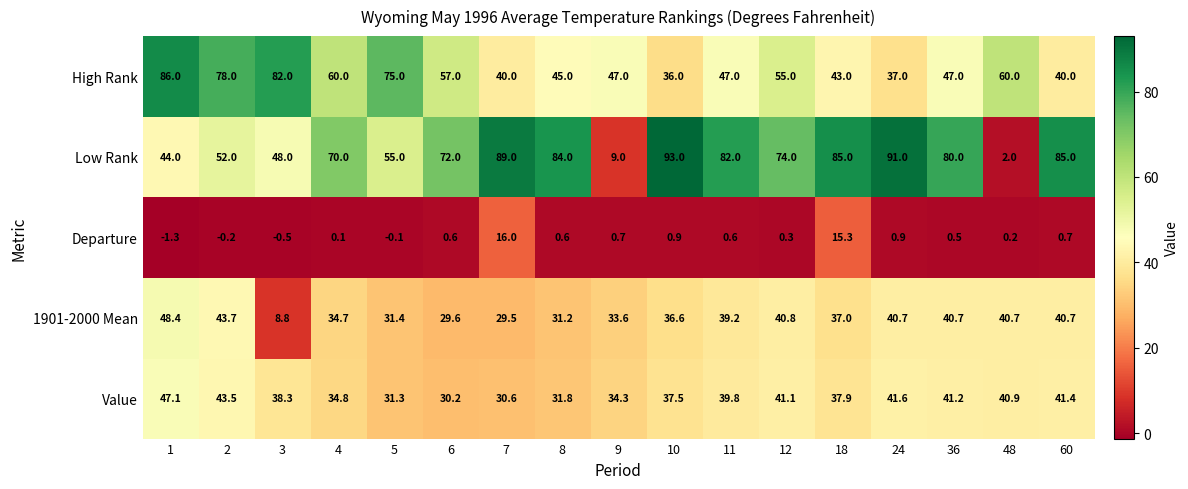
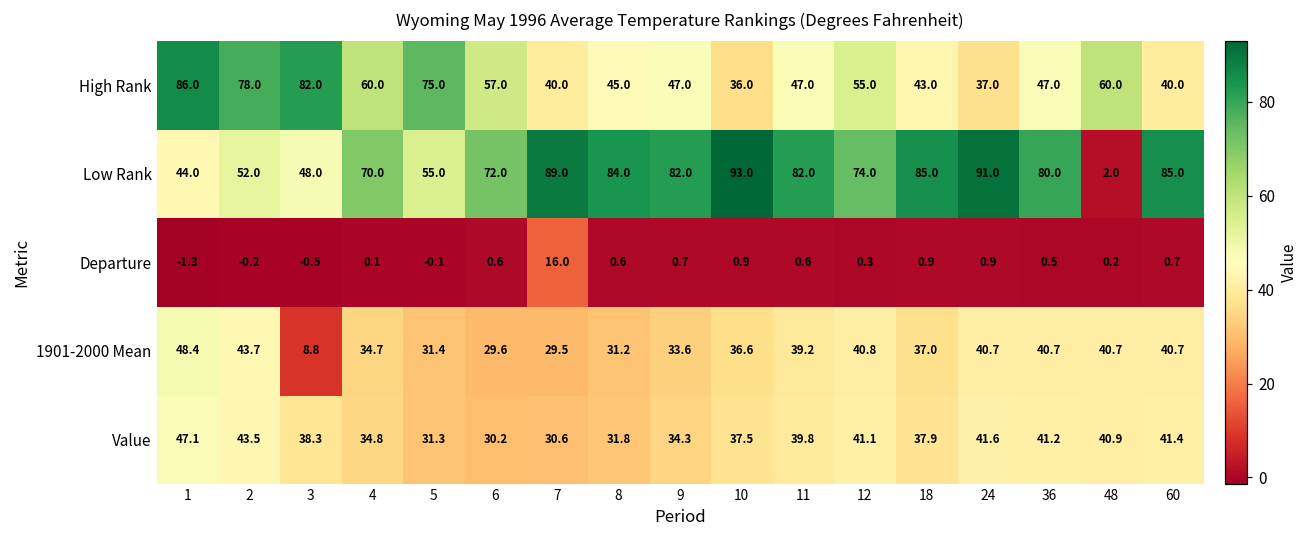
  {
    "High Rank": {
      "1": 86.0,
      "2": 78.0,
      "3": 82.0,
      "4": 60.0,
      "5": 75.0,
      "6": 57.0,
      "7": 40.0,
      "8": 45.0,
      "9": 47.0,
      "10": 36.0,
      "11": 47.0,
      "12": 55.0,
      "18": 43.0,
      "24": 37.0,
      "36": 47.0,
      "48": 60.0,
      "60": 40.0
    },
    "Low Rank": {
      "1": 44.0,
      "2": 52.0,
      "3": 48.0,
      "4": 70.0,
      "5": 55.0,
      "6": 72.0,
      "7": 89.0,
      "8": 84.0,
-     "9": 9.0,
+     "9": 82.0,
      "10": 93.0,
      "11": 82.0,
      "12": 74.0,
      "18": 85.0,
      "24": 91.0,
      "36": 80.0,
      "48": 2.0,
      "60": 85.0
    },
    "Departure": {
      "1": -1.3,
      "2": -0.2,
      "3": -0.5,
      "4": 0.1,
      "5": -0.1,
      "6": 0.6,
      "7": 16.0,
      "8": 0.6,
      "9": 0.7,
      "10": 0.9,
      "11": 0.6,
      "12": 0.3,
-     "18": 15.3,
+     "18": 0.9,
      "24": 0.9,
      "36": 0.5,
      "48": 0.2,
      "60": 0.7
    },
    "1901-2000 Mean": {
      "1": 48.4,
      "2": 43.7,
      "3": 8.8,
      "4": 34.7,
      "5": 31.4,
      "6": 29.6,
      "7": 29.5,
      "8": 31.2,
      "9": 33.6,
      "10": 36.6,
      "11": 39.2,
      "12": 40.8,
      "18": 37.0,
      "24": 40.7,
      "36": 40.7,
      "48": 40.7,
      "60": 40.7
    },
    "Value": {
      "1": 47.1,
      "2": 43.5,
      "3": 38.3,
      "4": 34.8,
      "5": 31.3,
      "6": 30.2,
      "7": 30.6,
      "8": 31.8,
      "9": 34.3,
      "10": 37.5,
      "11": 39.8,
      "12": 41.1,
      "18": 37.9,
      "24": 41.6,
      "36": 41.2,
      "48": 40.9,
      "60": 41.4
    }
  }
